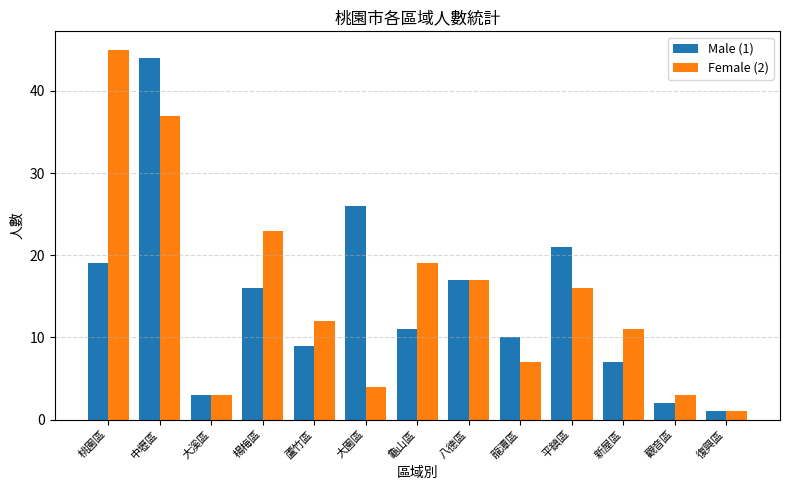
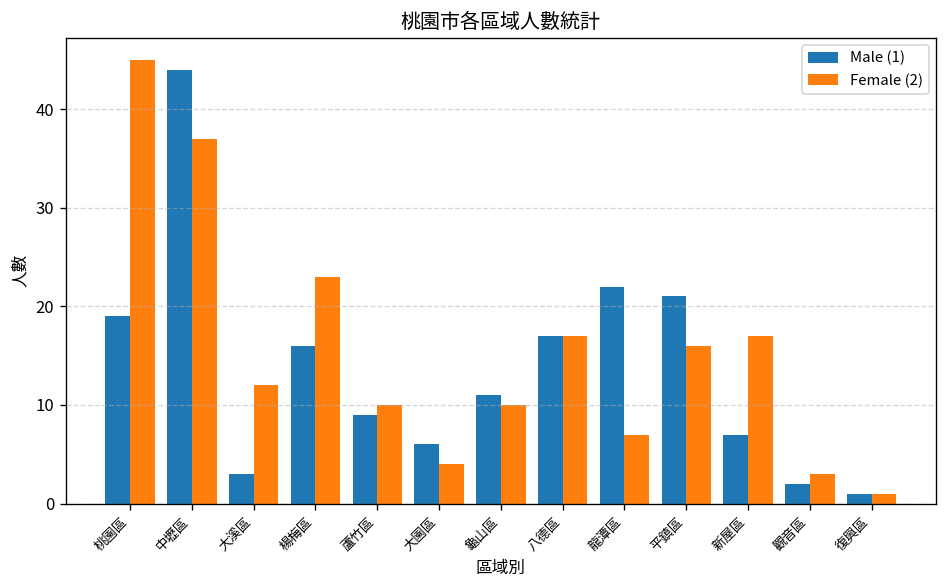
  {
    "Male (1)": {
      "桃園區": 19,
      "中壢區": 44,
      "大溪區": 3,
      "楊梅區": 16,
      "蘆竹區": 9,
-     "大園區": 26,
+     "大園區": 6,
      "龜山區": 11,
      "八德區": 17,
-     "龍潭區": 10,
+     "龍潭區": 22,
      "平鎮區": 21,
      "新屋區": 7,
      "觀音區": 2,
      "復興區": 1
    },
    "Female (2)": {
      "桃園區": 45,
      "中壢區": 37,
-     "大溪區": 3,
+     "大溪區": 12,
      "楊梅區": 23,
-     "蘆竹區": 12,
+     "蘆竹區": 10,
      "大園區": 4,
-     "龜山區": 19,
+     "龜山區": 10,
      "八德區": 17,
      "龍潭區": 7,
      "平鎮區": 16,
-     "新屋區": 11,
+     "新屋區": 17,
      "觀音區": 3,
      "復興區": 1
    }
  }
